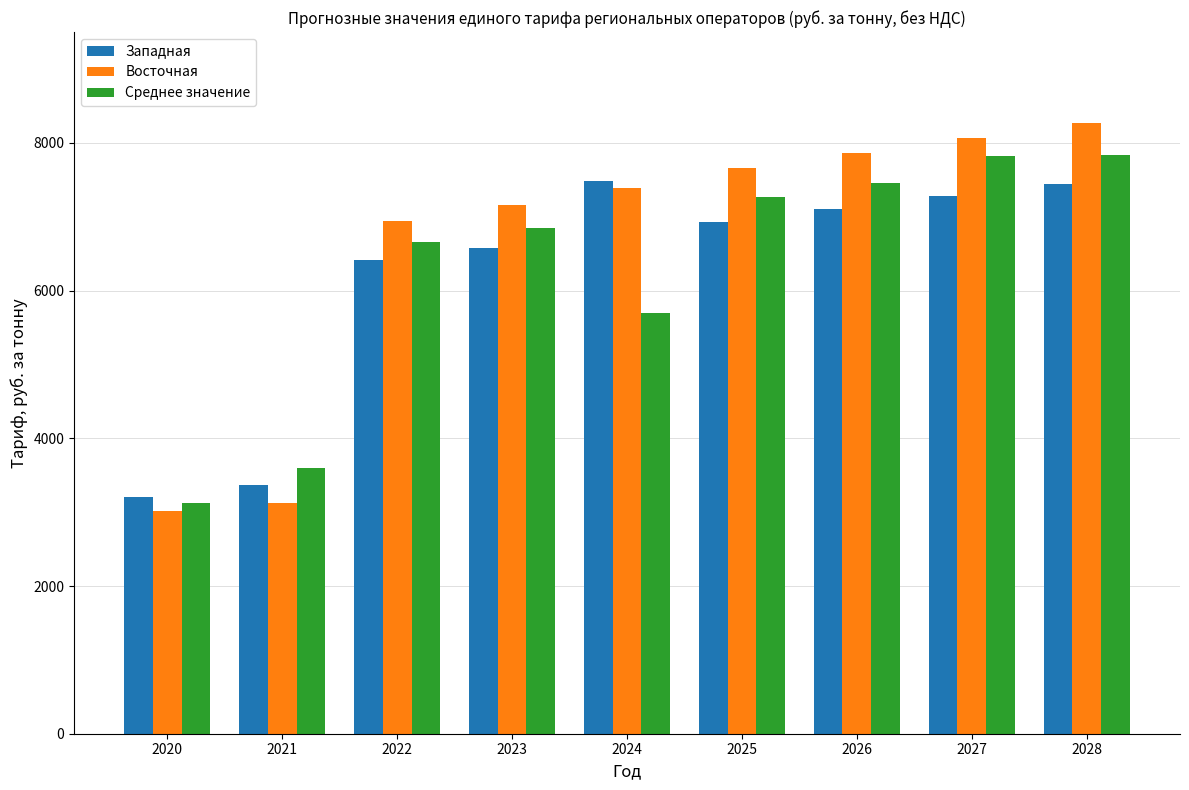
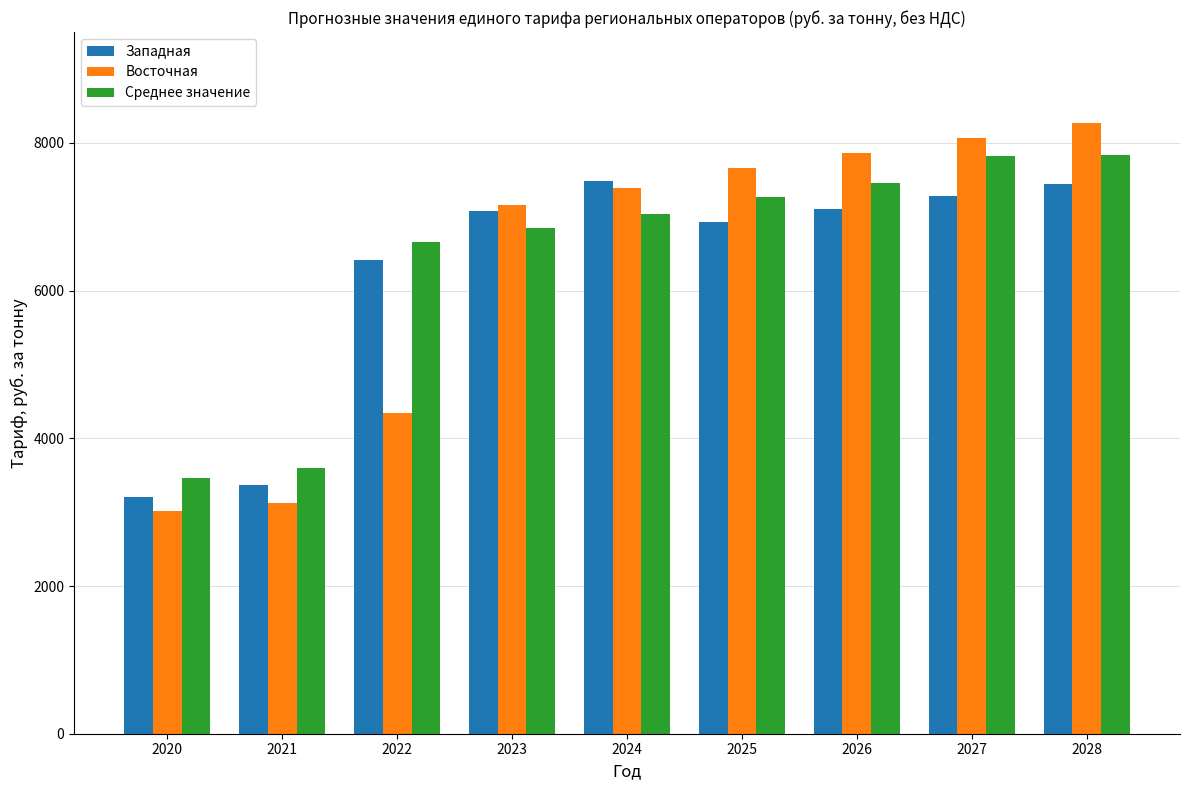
  {
    "Западная": {
      "2020": 3200,
      "2021": 3400,
      "2022": 6400,
-     "2023": 6600,
+     "2023": 7100,
      "2024": 7500,
      "2025": 6900,
      "2026": 7100,
      "2027": 7300,
      "2028": 7400
    },
    "Восточная": {
      "2020": 3000,
      "2021": 3100,
-     "2022": 6900,
+     "2022": 4300,
      "2023": 7200,
      "2024": 7400,
      "2025": 7700,
      "2026": 7900,
      "2027": 8100,
      "2028": 8300
    },
    "Среднее значение": {
-     "2020": 3100,
+     "2020": 3500,
      "2021": 3600,
      "2022": 6700,
      "2023": 6800,
-     "2024": 5700,
+     "2024": 7000,
      "2025": 7300,
      "2026": 7500,
      "2027": 7800,
      "2028": 7800
    }
  }
